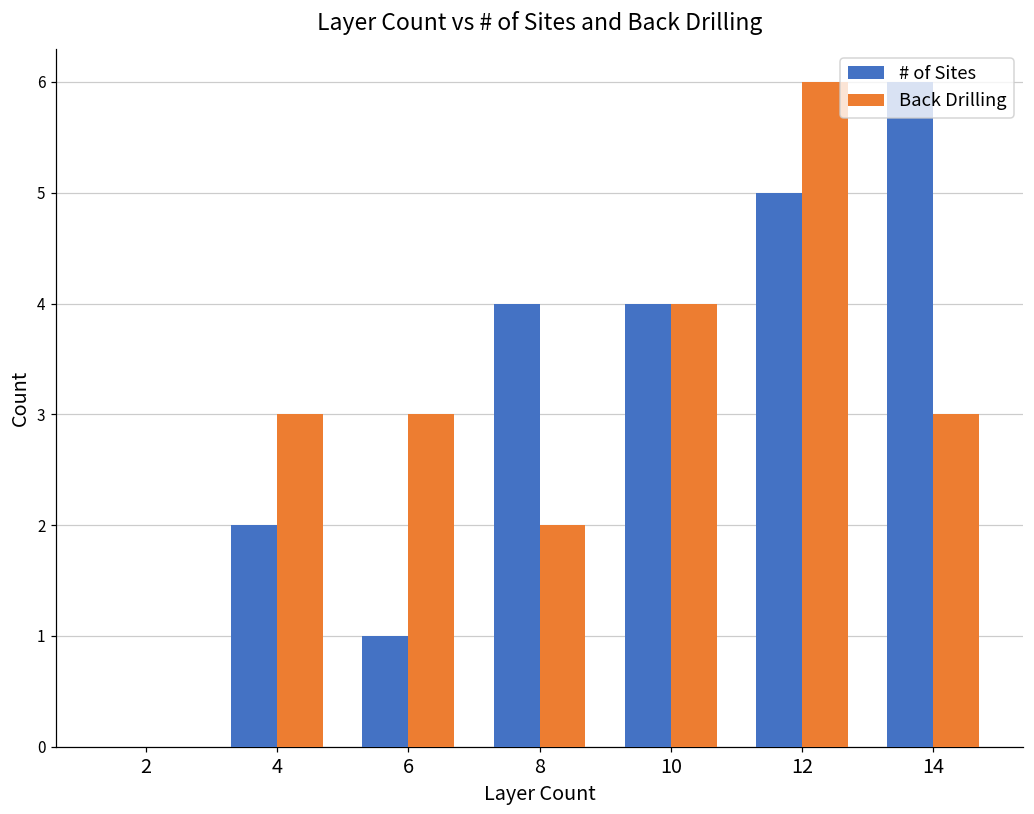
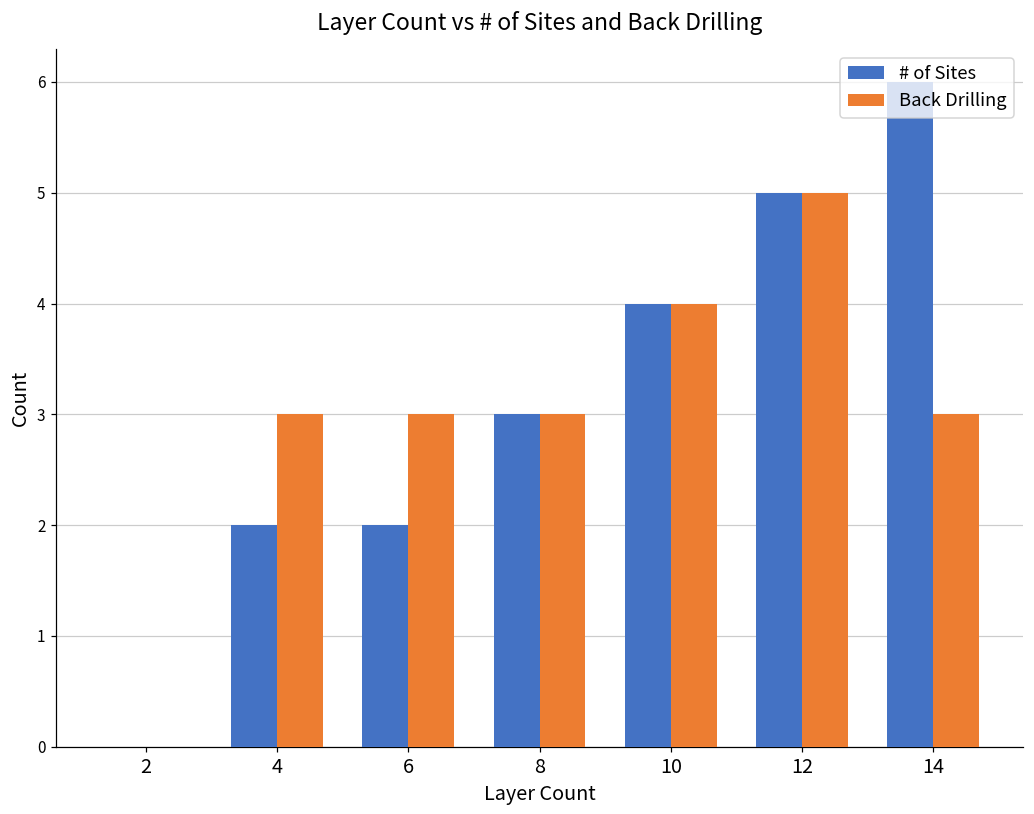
  {
    "# of Sites": {
      "2": 0,
      "4": 2,
-     "6": 1,
-     "8": 4,
+     "6": 2,
+     "8": 3,
      "10": 4,
      "12": 5
    },
    "Back Drilling": {
      "2": 0,
      "4": 3,
      "6": 3,
-     "8": 2,
+     "8": 3,
      "10": 4,
-     "12": 6,
+     "12": 5,
      "14": 3
    }
  }
